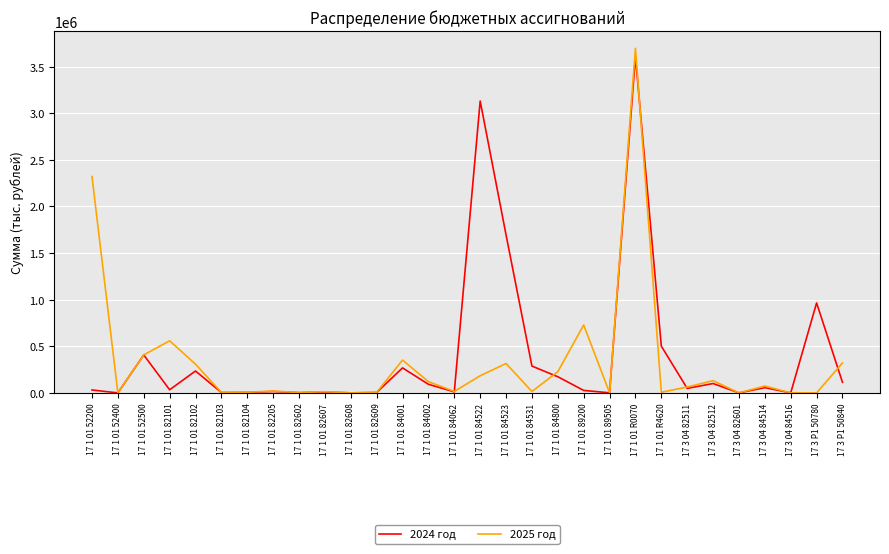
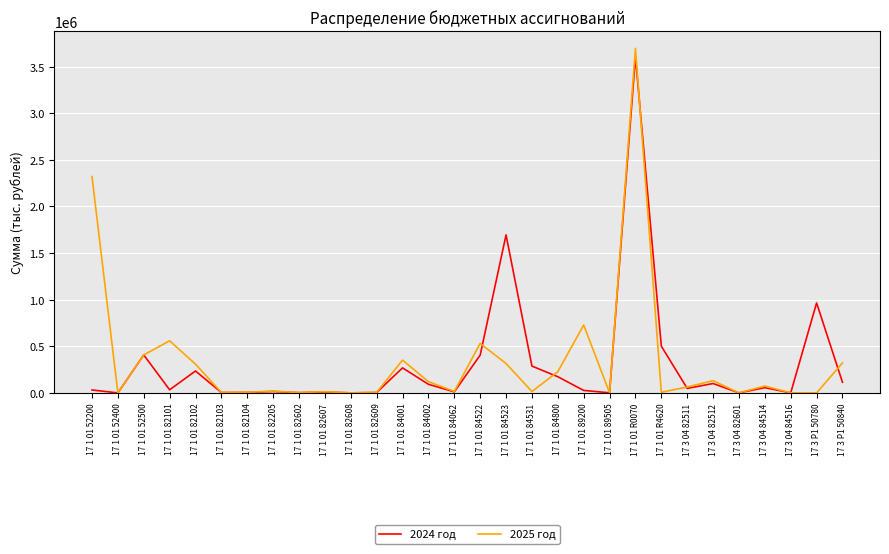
  {
    "2024 год": {
      "17 1 01 52200": 0,
      "17 1 01 82101": 0,
      "17 1 01 82102": 200000,
      "17 1 01 84001": 300000,
      "17 1 01 84002": 100000,
-     "17 1 01 84522": 3100000,
+     "17 1 01 84522": 400000,
      "17 1 01 84523": 1700000,
      "17 1 01 84531": 300000,
      "17 1 01 84800": 200000,
      "17 1 01 89200": 0,
      "17 1 01 R0070": 3600000,
      "17 1 01 R4620": 500000,
      "17 3 04 82512": 100000,
      "17 3 P1 50780": 1000000,
      "17 3 P1 50840": 100000
    },
    "2025 год": {
      "17 1 01 52200": 2300000,
      "17 1 01 82101": 600000,
      "17 1 01 82102": 300000,
      "17 1 01 84001": 400000,
      "17 1 01 84002": 100000,
-     "17 1 01 84522": 200000,
+     "17 1 01 84522": 500000,
      "17 1 01 84523": 300000,
      "17 1 01 84531": 0,
      "17 1 01 84800": 200000,
      "17 1 01 89200": 700000,
      "17 1 01 R0070": 3700000,
      "17 1 01 R4620": 0,
      "17 3 04 82512": 100000,
      "17 3 P1 50780": 0,
      "17 3 P1 50840": 300000
    }
  }
